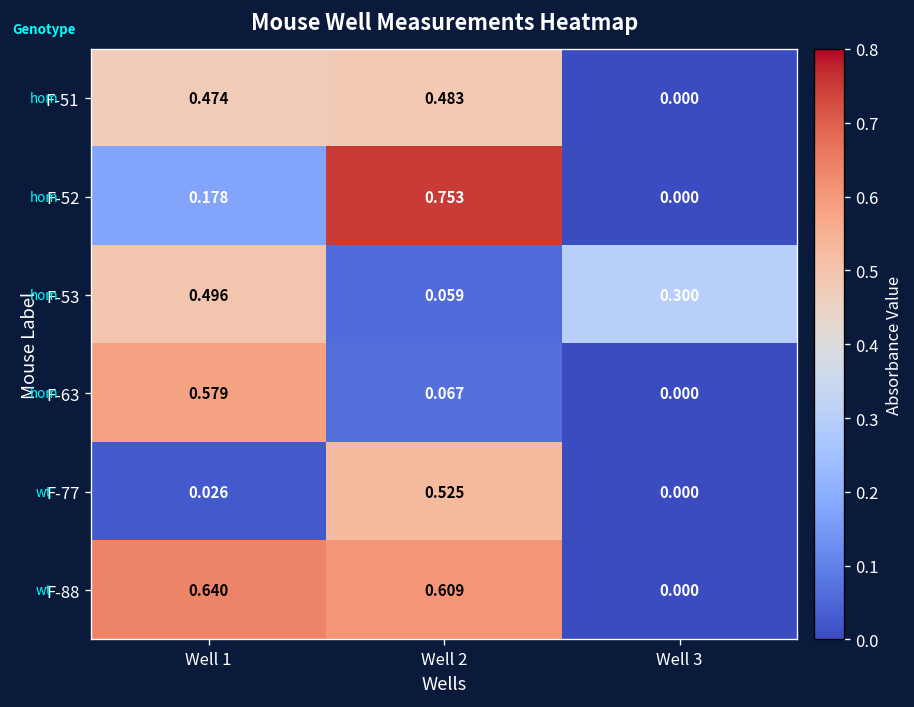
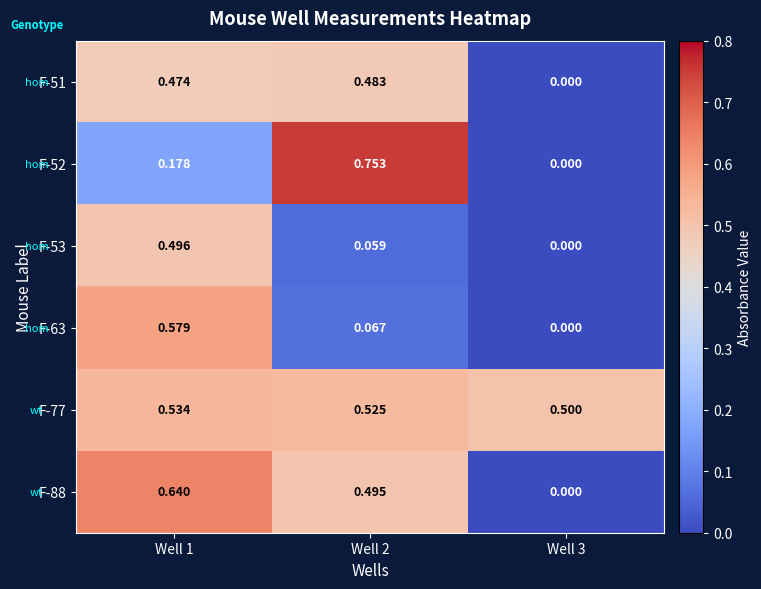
  {
    "F-51": {
      "Well 1": 0.474,
      "Well 2": 0.483,
      "Well 3": 0.000
    },
    "F-52": {
      "Well 1": 0.178,
      "Well 2": 0.753,
      "Well 3": 0.000
    },
    "F-53": {
      "Well 1": 0.496,
      "Well 2": 0.059,
-     "Well 3": 0.300
+     "Well 3": 0.000
    },
    "F-63": {
      "Well 1": 0.579,
      "Well 2": 0.067,
      "Well 3": 0.000
    },
    "F-77": {
-     "Well 1": 0.026,
+     "Well 1": 0.534,
      "Well 2": 0.525,
-     "Well 3": 0.000
+     "Well 3": 0.500
    },
    "F-88": {
      "Well 1": 0.640,
-     "Well 2": 0.609,
+     "Well 2": 0.495,
      "Well 3": 0.000
    }
  }
